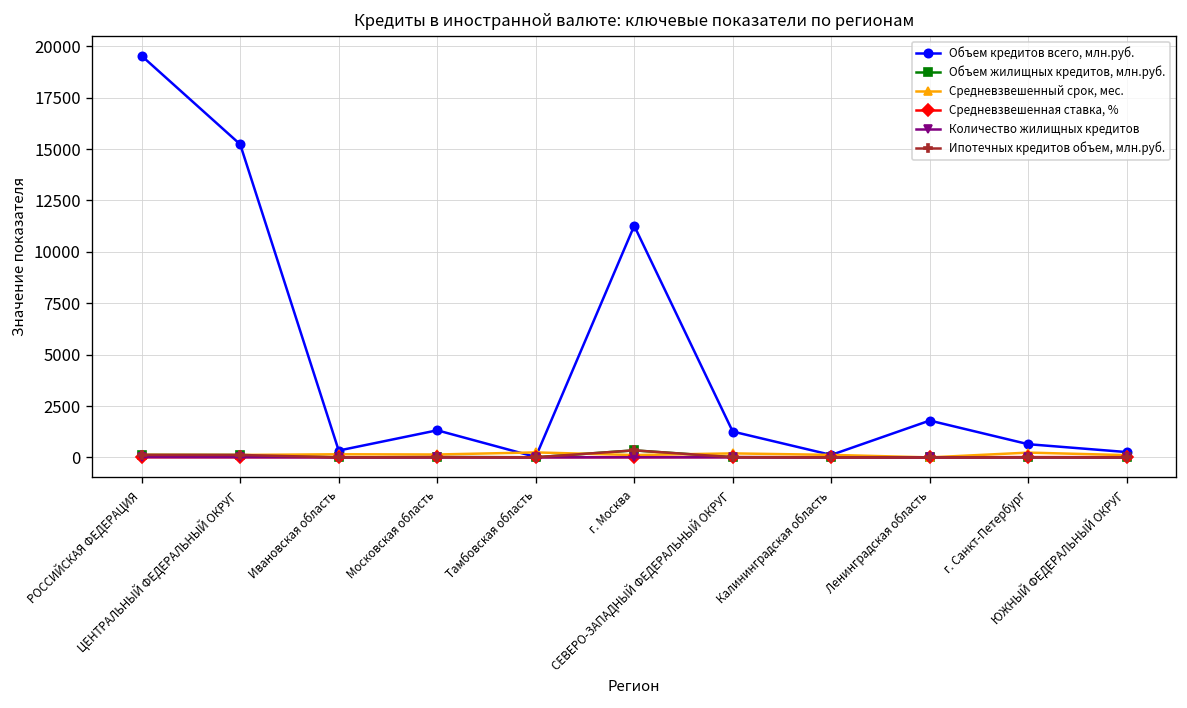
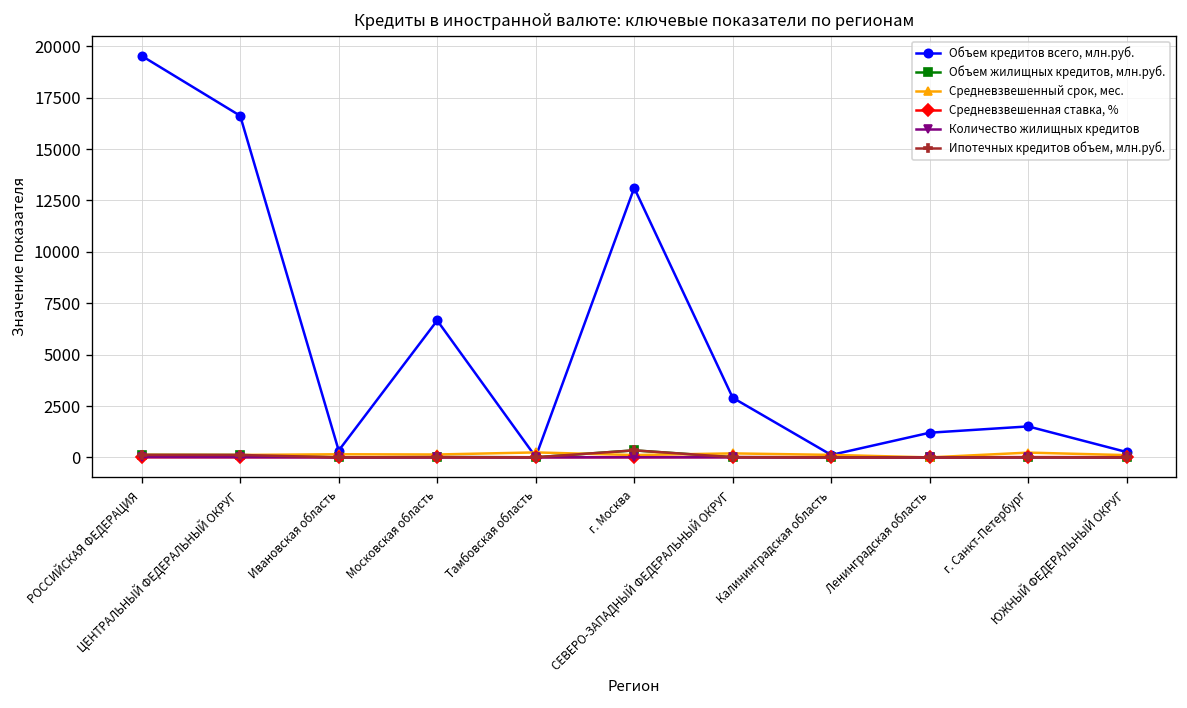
  {
    "Объем кредитов всего, млн.руб.": {
      "РОССИЙСКАЯ ФЕДЕРАЦИЯ": 19500,
-     "ЦЕНТРАЛЬНЫЙ ФЕДЕРАЛЬНЫЙ ОКРУГ": 15200,
+     "ЦЕНТРАЛЬНЫЙ ФЕДЕРАЛЬНЫЙ ОКРУГ": 16600,
      "Ивановская область": 300,
-     "Московская область": 1300,
-     "г. Москва": 11300,
-     "СЕВЕРО-ЗАПАДНЫЙ ФЕДЕРАЛЬНЫЙ ОКРУГ": 1300,
-     "Ленинградская область": 1800,
-     "г. Санкт-Петербург": 600,
+     "Московская область": 6700,
+     "г. Москва": 13100,
+     "СЕВЕРО-ЗАПАДНЫЙ ФЕДЕРАЛЬНЫЙ ОКРУГ": 2900,
+     "Ленинградская область": 1200,
+     "г. Санкт-Петербург": 1500,
      "ЮЖНЫЙ ФЕДЕРАЛЬНЫЙ ОКРУГ": 300
    },
    "Ипотечных кредитов объем, млн.руб.": {
      "г. Москва": 300
    },
    "Средневзвешенный срок, мес.": {
      "Тамбовская область": 200,
      "СЕВЕРО-ЗАПАДНЫЙ ФЕДЕРАЛЬНЫЙ ОКРУГ": 200,
      "г. Санкт-Петербург": 200
    }
  }
